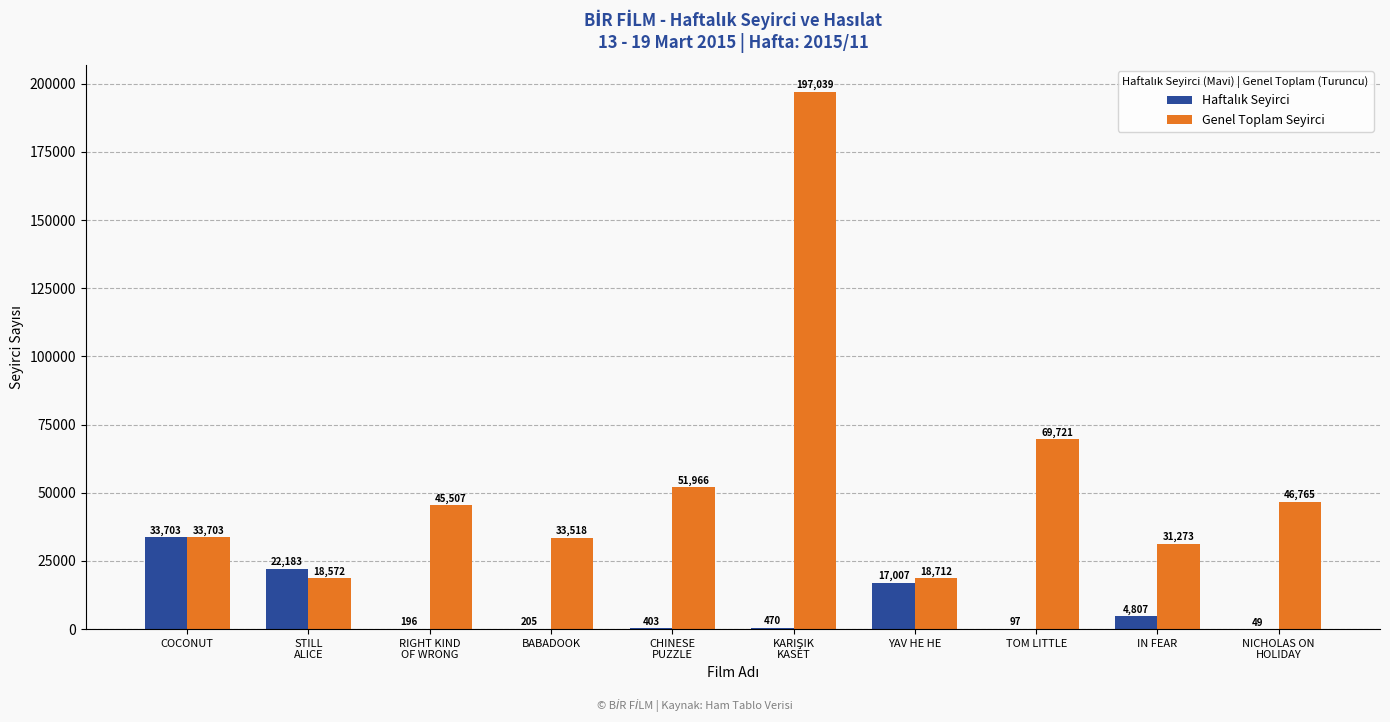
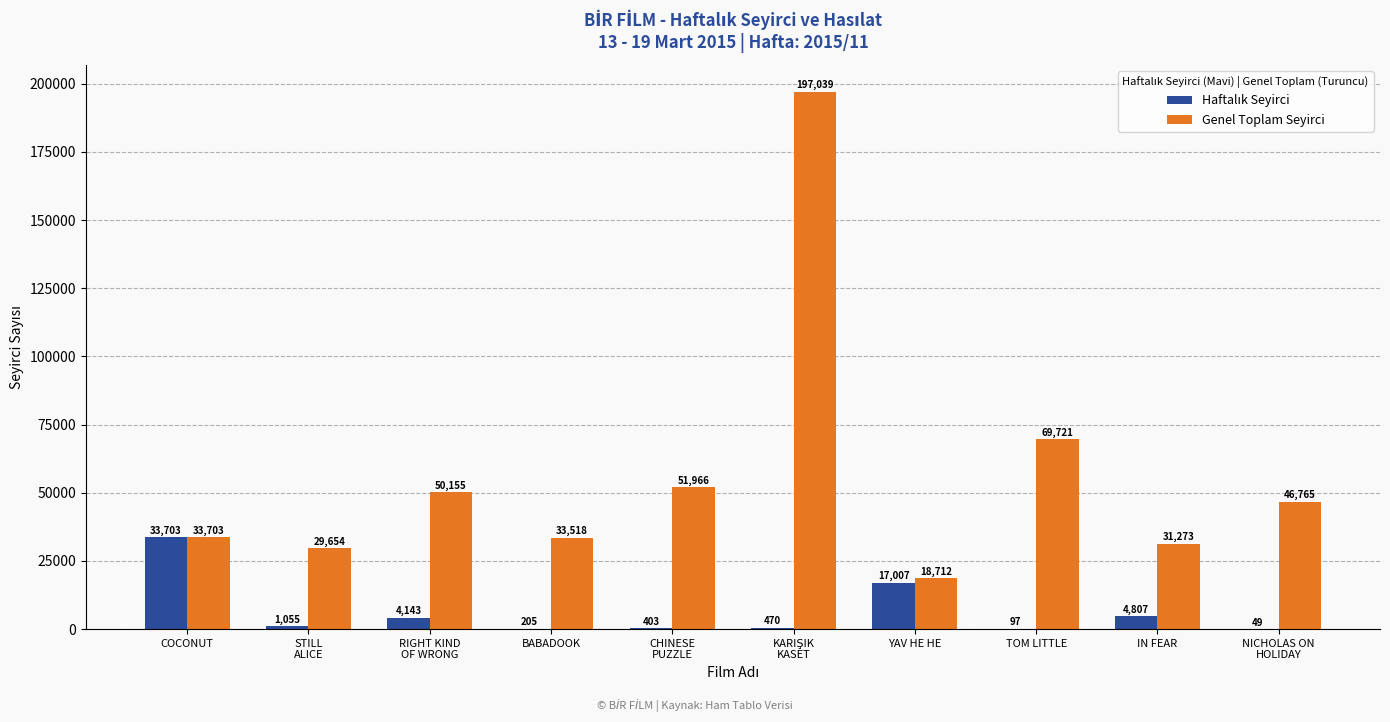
  {
    "Haftalık Seyirci": {
      "COCONUT": "33,703",
-     "STILL ALICE": "22,183",
-     "RIGHT KIND OF WRONG": "196",
+     "STILL ALICE": "1,055",
+     "RIGHT KIND OF WRONG": "4,143",
      "BABADOOK": "205",
      "CHINESE PUZZLE": "403",
      "KARIŞIK KASET": "470",
      "YAV HE HE": "17,007",
      "TOM LITTLE": "97",
      "IN FEAR": "4,807",
      "NICHOLAS ON HOLIDAY": "49"
    },
    "Genel Toplam Seyirci": {
      "COCONUT": "33,703",
-     "STILL ALICE": "18,572",
-     "RIGHT KIND OF WRONG": "45,507",
+     "STILL ALICE": "29,654",
+     "RIGHT KIND OF WRONG": "50,155",
      "BABADOOK": "33,518",
      "CHINESE PUZZLE": "51,966",
      "KARIŞIK KASET": "197,039",
      "YAV HE HE": "18,712",
      "TOM LITTLE": "69,721",
      "IN FEAR": "31,273",
      "NICHOLAS ON HOLIDAY": "46,765"
    }
  }
